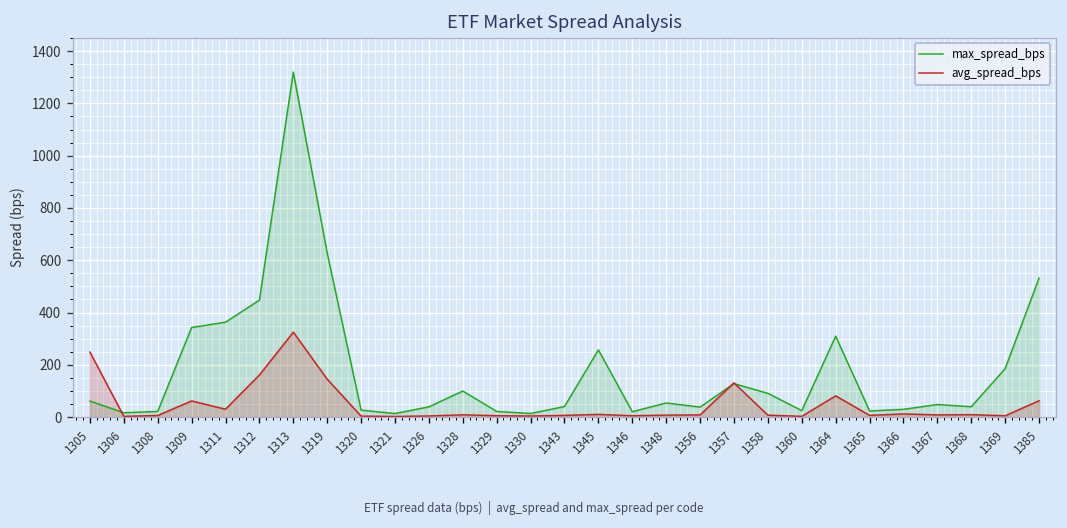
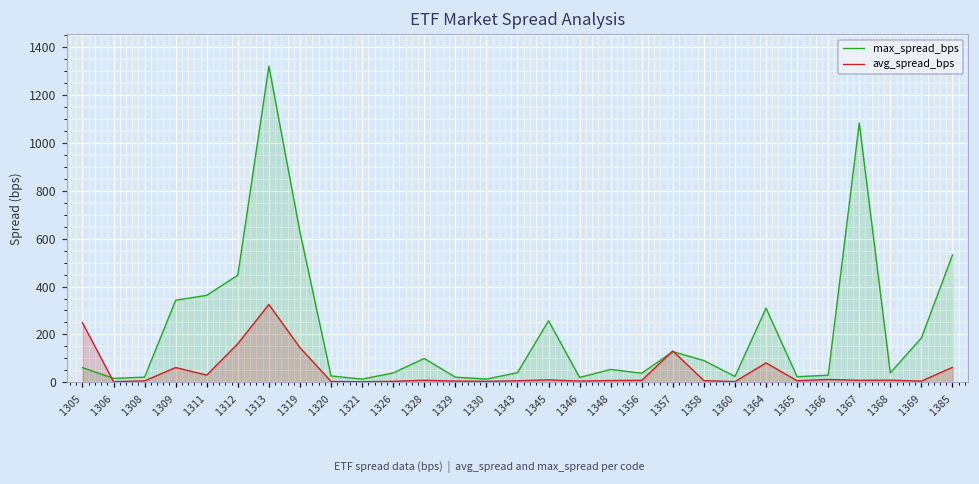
  {
    "max_spread_bps": {
      "1305": 60,
      "1306": 20,
      "1308": 20,
      "1309": 340,
      "1311": 360,
      "1312": 450,
      "1313": 1320,
      "1319": 630,
      "1320": 30,
      "1326": 40,
      "1328": 100,
      "1329": 20,
      "1343": 40,
      "1345": 260,
      "1346": 20,
      "1348": 50,
      "1356": 40,
      "1358": 90,
      "1360": 20,
      "1364": 310,
      "1365": 20,
      "1366": 30,
-     "1367": 50,
+     "1367": 1080,
      "1368": 40,
      "1369": 190,
      "1385": 530
    },
    "avg_spread_bps": {
      "1305": 250,
      "1306": 0,
      "1308": 10,
      "1309": 60,
      "1311": 30,
      "1312": 160,
      "1313": 330,
      "1319": 150,
      "1320": 0,
      "1326": 0,
      "1328": 10,
      "1329": 10,
      "1343": 10,
      "1345": 10,
      "1346": 10,
      "1348": 10,
      "1356": 10,
      "1358": 10,
      "1360": 0,
      "1364": 80,
      "1365": 10,
      "1366": 10,
      "1367": 10,
      "1368": 10,
      "1369": 10,
      "1385": 60
    }
  }
